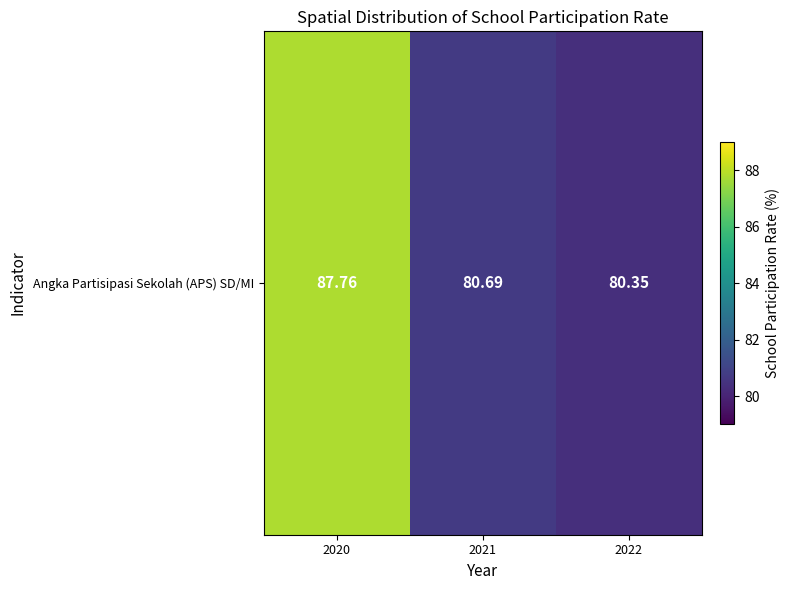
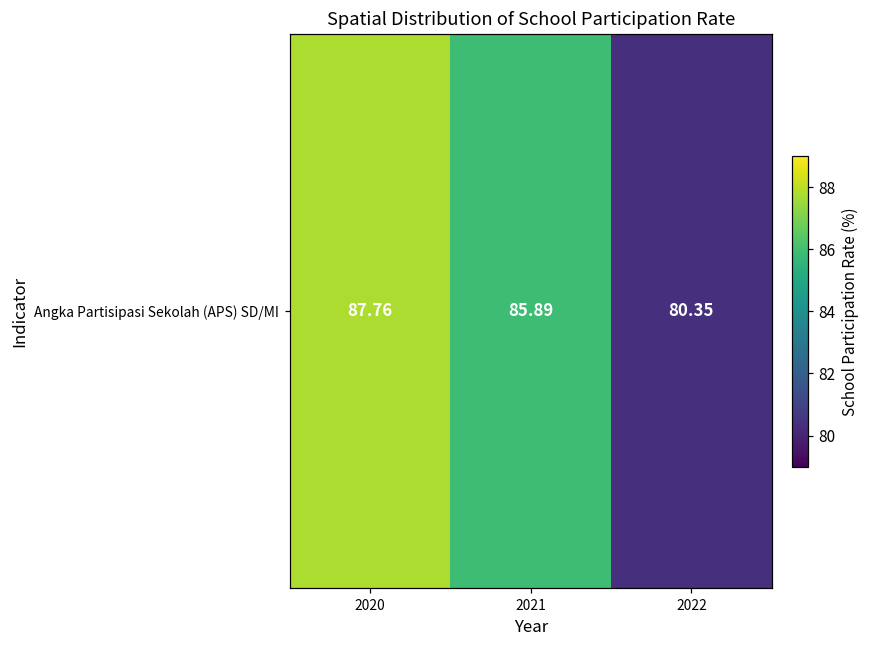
  {
    "Angka Partisipasi Sekolah (APS) SD/MI": {
      "2020": 87.76,
-     "2021": 80.69,
+     "2021": 85.89,
      "2022": 80.35
    }
  }
